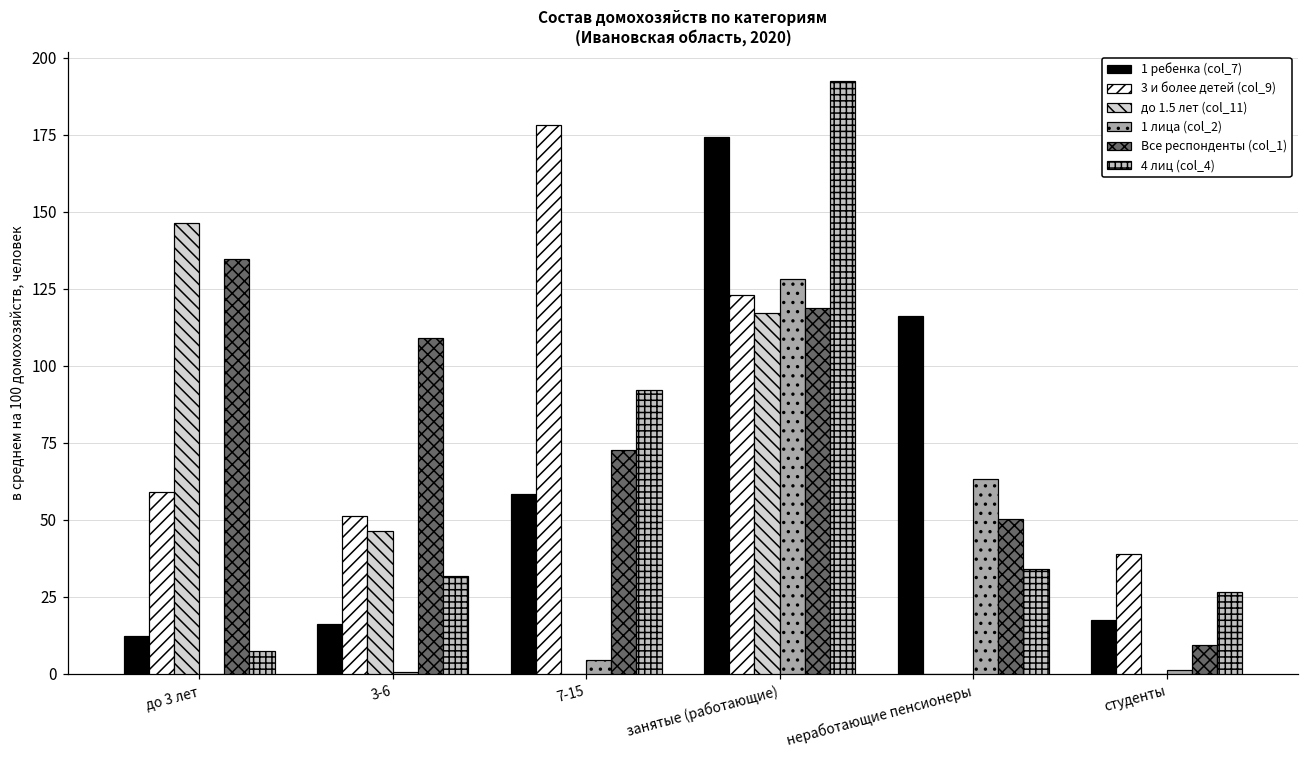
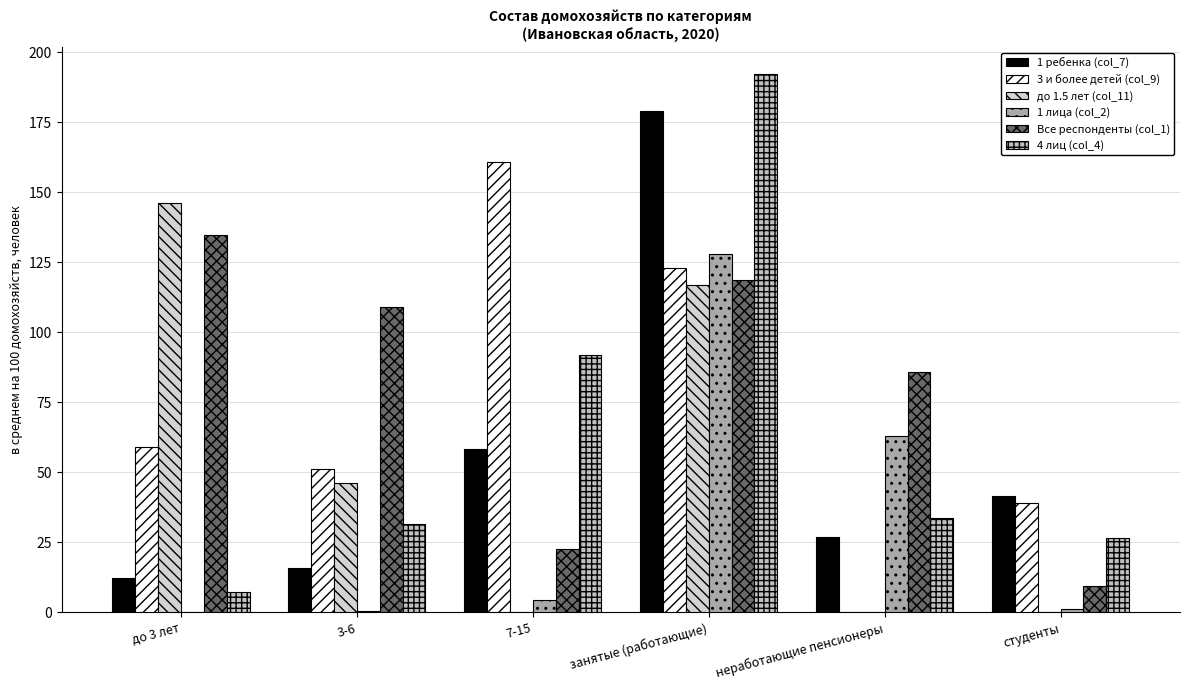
  {
    "1 ребенка (col_7)": {
      "до 3 лет": 12,
      "3-6": 16,
      "7-15": 58,
-     "занятые (работающие)": 174,
-     "неработающие пенсионеры": 116,
-     "студенты": 17
+     "занятые (работающие)": 179,
+     "неработающие пенсионеры": 27,
+     "студенты": 42
    },
    "3 и более детей (col_9)": {
      "до 3 лет": 59,
      "3-6": 51,
-     "7-15": 178,
+     "7-15": 161,
      "занятые (работающие)": 123,
      "неработающие пенсионеры": 0,
      "студенты": 39
    },
    "Все респонденты (col_1)": {
      "до 3 лет": 135,
      "3-6": 109,
-     "7-15": 73,
+     "7-15": 23,
      "занятые (работающие)": 119,
-     "неработающие пенсионеры": 50,
+     "неработающие пенсионеры": 86,
      "студенты": 9
    }
  }
